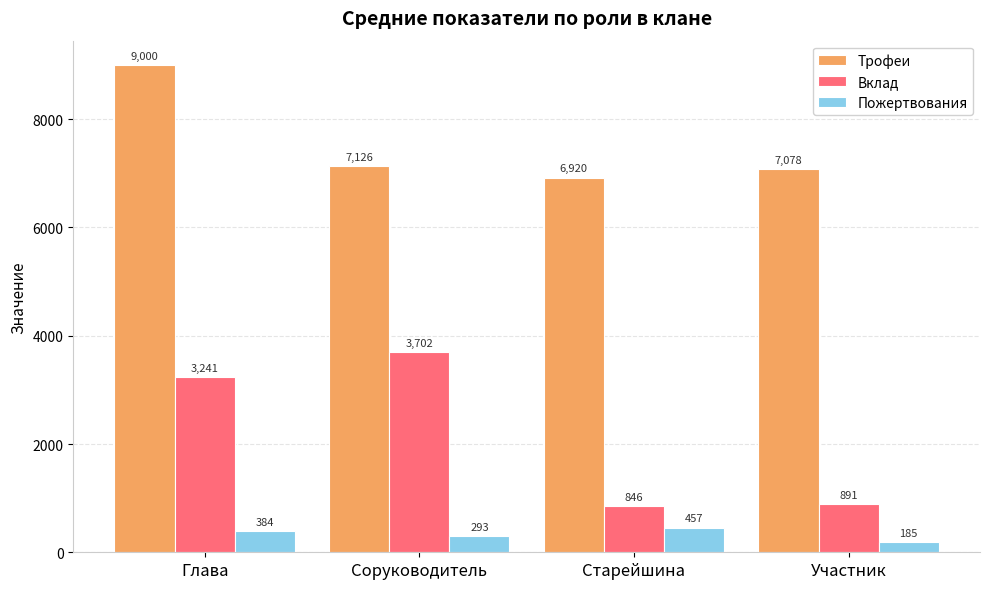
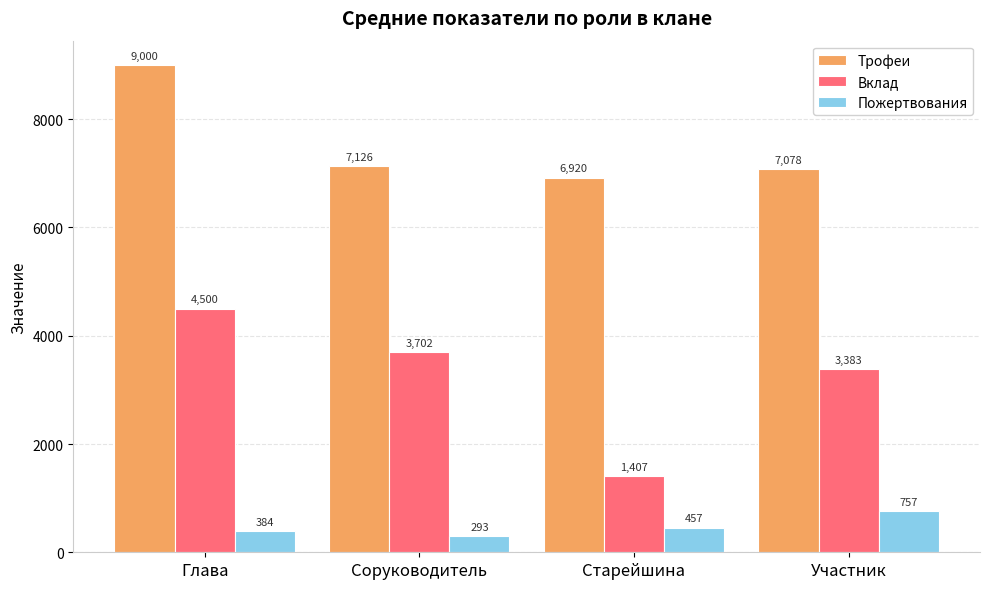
  {
    "Трофеи": {
      "Глава": "9,000",
      "Соруководитель": "7,126",
      "Старейшина": "6,920"
    },
    "Вклад": {
-     "Глава": "3,241",
-     "Старейшина": "846",
-     "Участник": "891"
+     "Глава": "4,500",
+     "Старейшина": "1,407",
+     "Участник": "3,383"
    },
    "Пожертвования": {
      "Глава": "384",
      "Соруководитель": "293",
-     "Участник": "185"
+     "Участник": "757"
    }
  }
